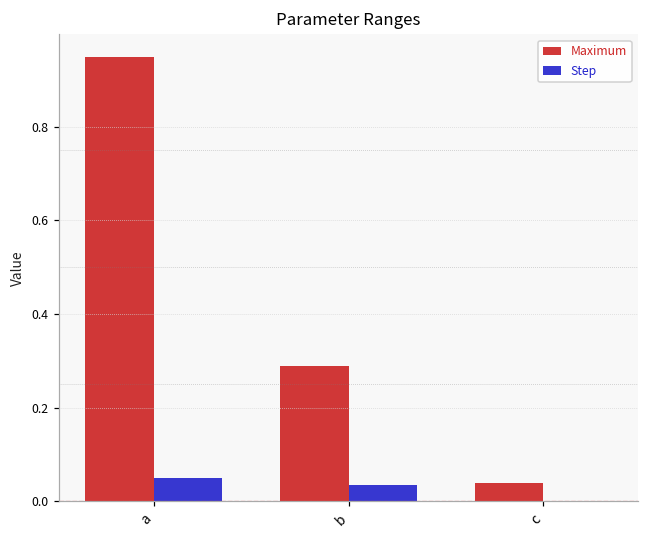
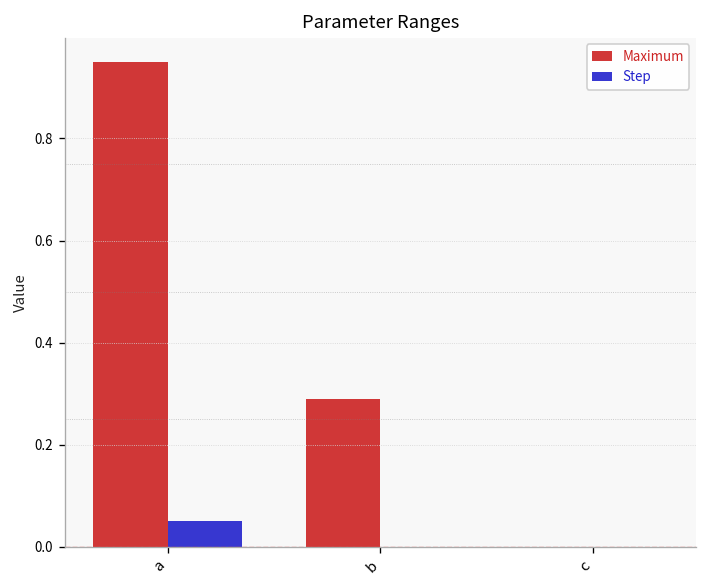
  {
    "Maximum": {
      "a": 0.95,
      "b": 0.29,
-     "c": 0.04
+     "c": 0.00
    },
    "Step": {
      "a": 0.05,
-     "b": 0.04
+     "b": 0.00
    }
  }
